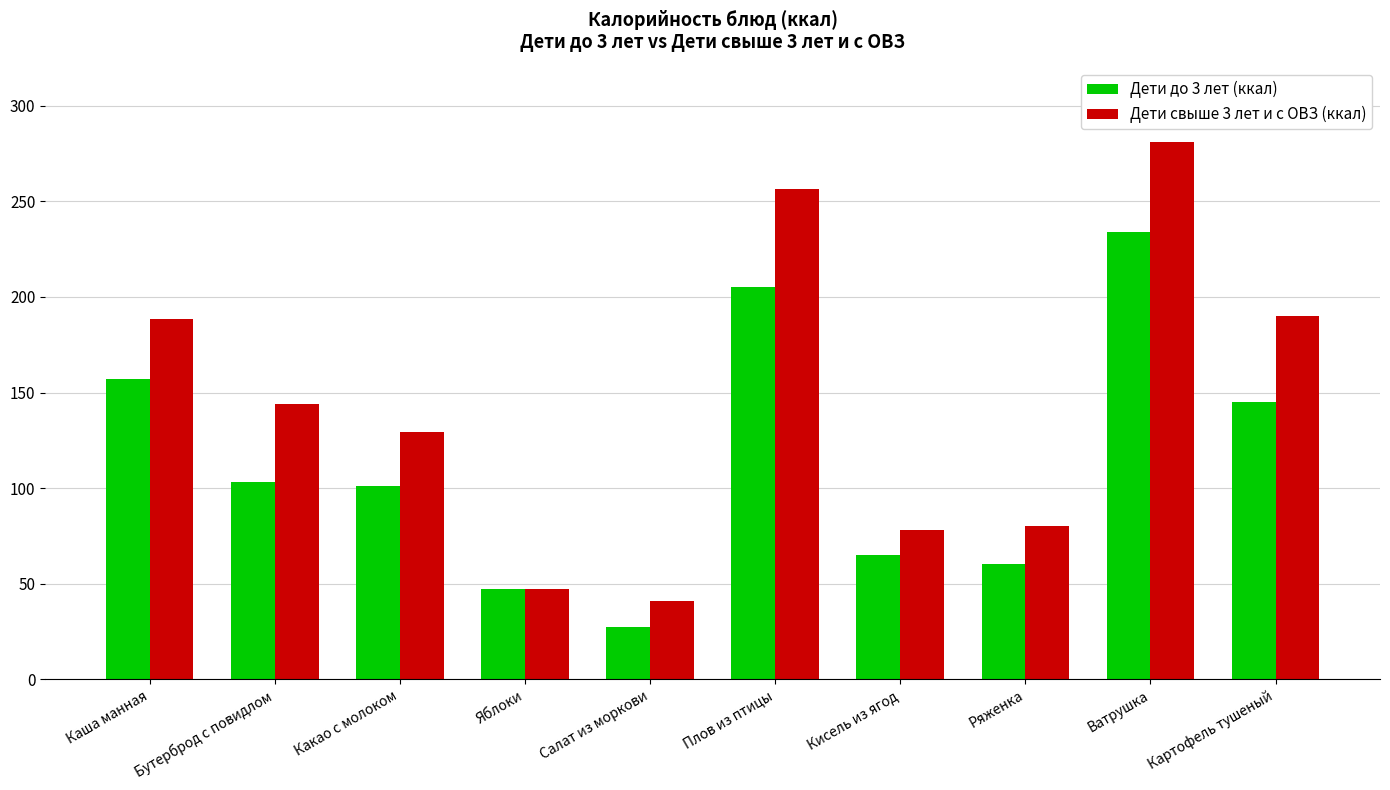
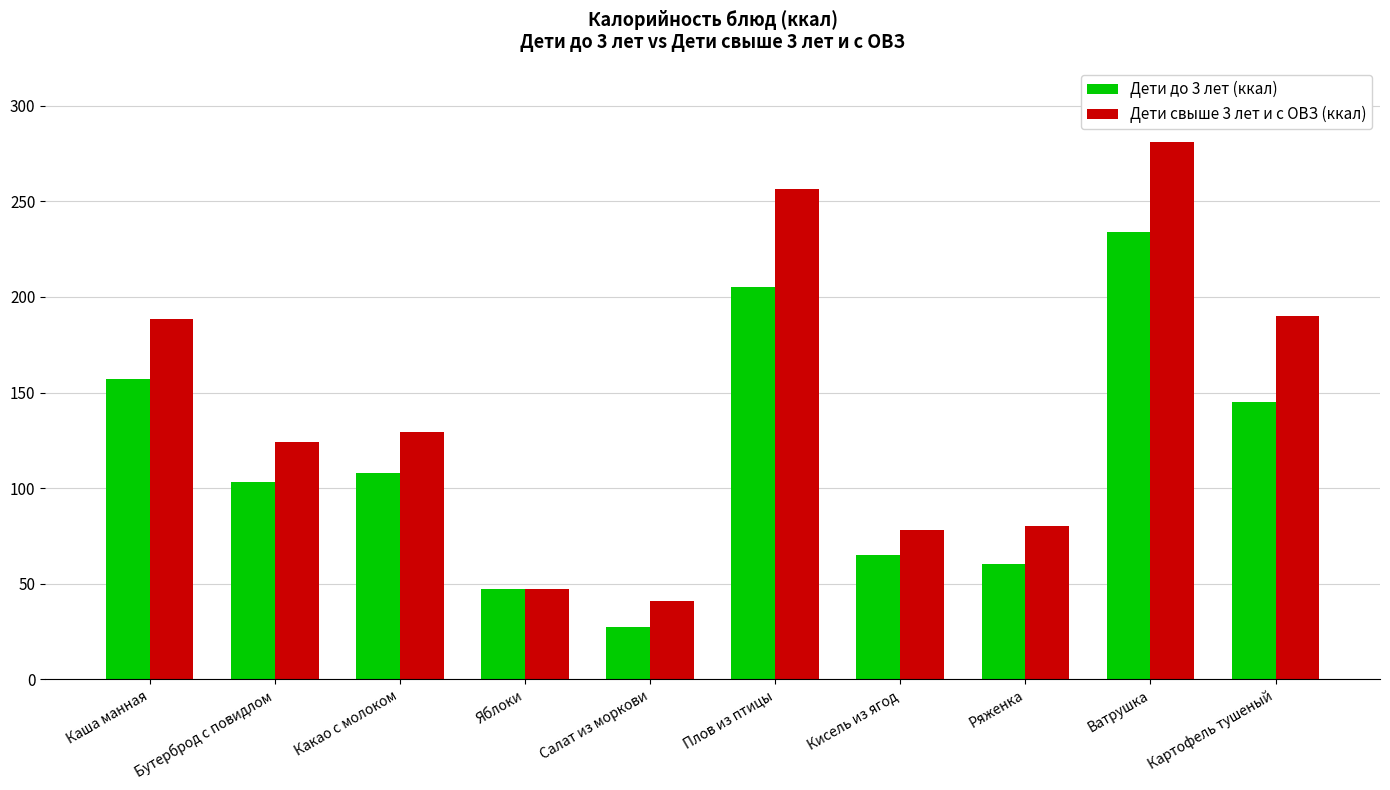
  {
    "Дети до 3 лет (ккал)": {
      "Каша манная": 157,
      "Бутерброд с повидлом": 103,
-     "Какао с молоком": 101,
+     "Какао с молоком": 108,
      "Яблоки": 47,
      "Салат из моркови": 27,
      "Плов из птицы": 205,
      "Кисель из ягод": 65,
      "Ряженка": 60,
      "Ватрушка": 234,
      "Картофель тушеный": 145
    },
    "Дети свыше 3 лет и с ОВЗ (ккал)": {
      "Каша манная": 188,
-     "Бутерброд с повидлом": 144,
+     "Бутерброд с повидлом": 124,
      "Какао с молоком": 130,
      "Яблоки": 47,
      "Салат из моркови": 41,
      "Плов из птицы": 256,
      "Кисель из ягод": 78,
      "Ряженка": 80,
      "Ватрушка": 281,
      "Картофель тушеный": 190
    }
  }
